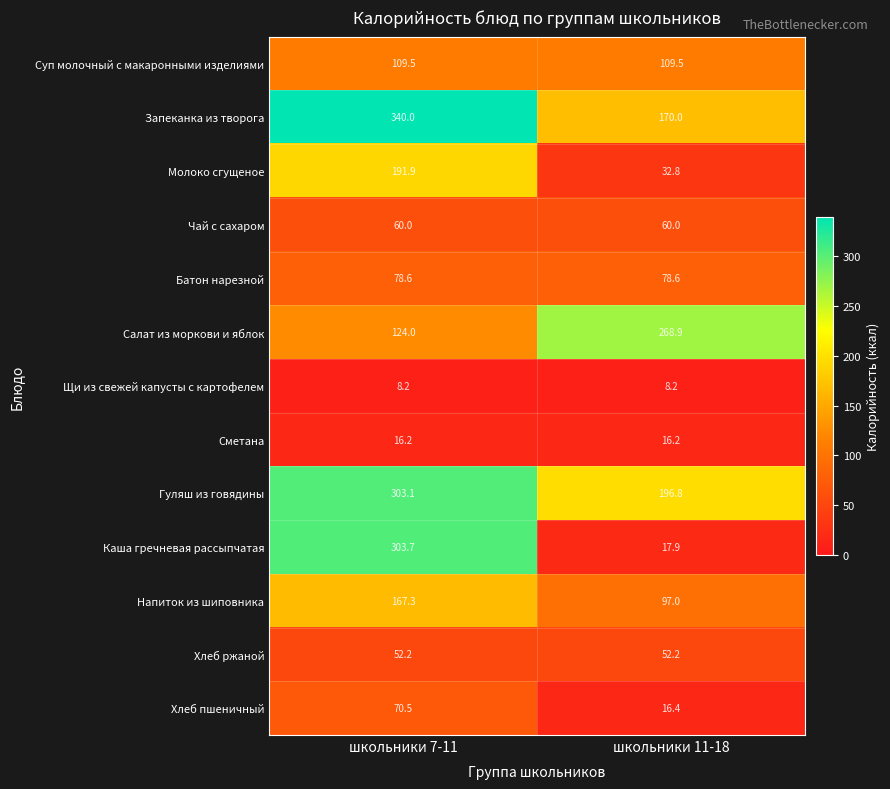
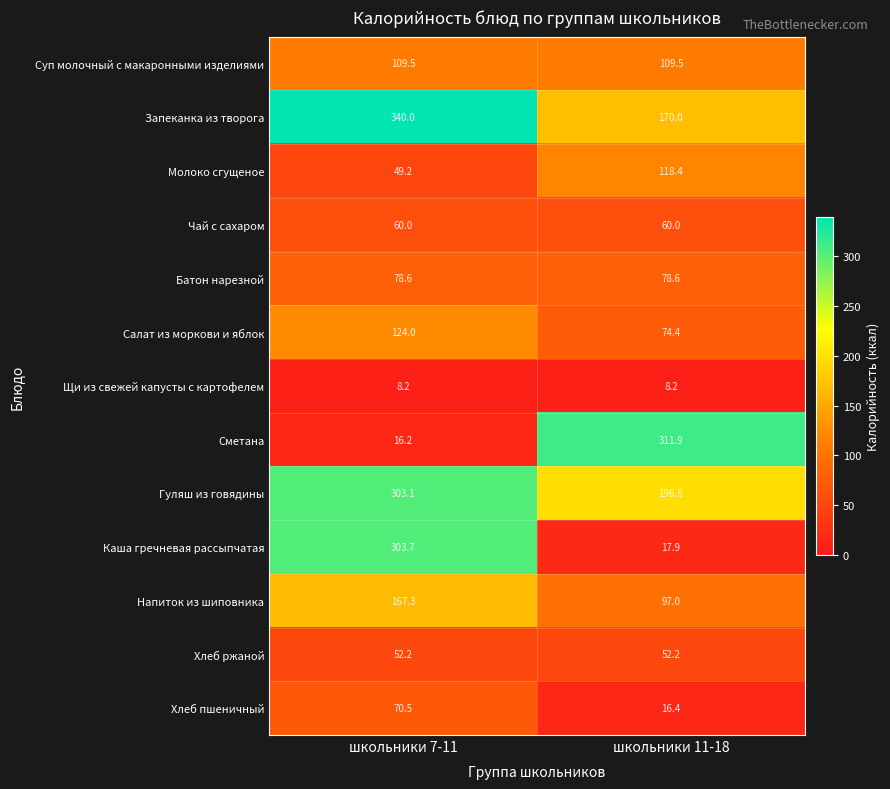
  {
    "Суп молочный с макаронными изделиями": {
      "школьники 7-11": 109.5,
      "школьники 11-18": 109.5
    },
    "Запеканка из творога": {
      "школьники 7-11": 340.0,
      "школьники 11-18": 170.0
    },
    "Молоко сгущеное": {
-     "школьники 7-11": 191.9,
-     "школьники 11-18": 32.8
+     "школьники 7-11": 49.2,
+     "школьники 11-18": 118.4
    },
    "Чай с сахаром": {
      "школьники 7-11": 60.0,
      "школьники 11-18": 60.0
    },
    "Батон нарезной": {
      "школьники 7-11": 78.6,
      "школьники 11-18": 78.6
    },
    "Салат из моркови и яблок": {
      "школьники 7-11": 124.0,
-     "школьники 11-18": 268.9
+     "школьники 11-18": 74.4
    },
    "Щи из свежей капусты с картофелем": {
      "школьники 7-11": 8.2,
      "школьники 11-18": 8.2
    },
    "Сметана": {
      "школьники 7-11": 16.2,
-     "школьники 11-18": 16.2
+     "школьники 11-18": 311.9
    },
    "Гуляш из говядины": {
      "школьники 7-11": 303.1,
      "школьники 11-18": 196.8
    },
    "Каша гречневая рассыпчатая": {
      "школьники 7-11": 303.7,
      "школьники 11-18": 17.9
    },
    "Напиток из шиповника": {
      "школьники 7-11": 167.3,
      "школьники 11-18": 97.0
    },
    "Хлеб ржаной": {
      "школьники 7-11": 52.2,
      "школьники 11-18": 52.2
    },
    "Хлеб пшеничный": {
      "школьники 7-11": 70.5,
      "школьники 11-18": 16.4
    }
  }
